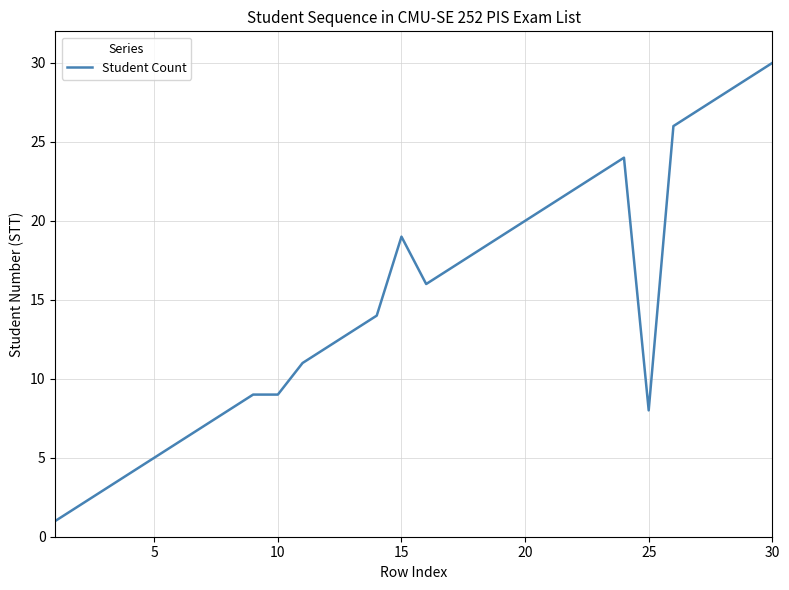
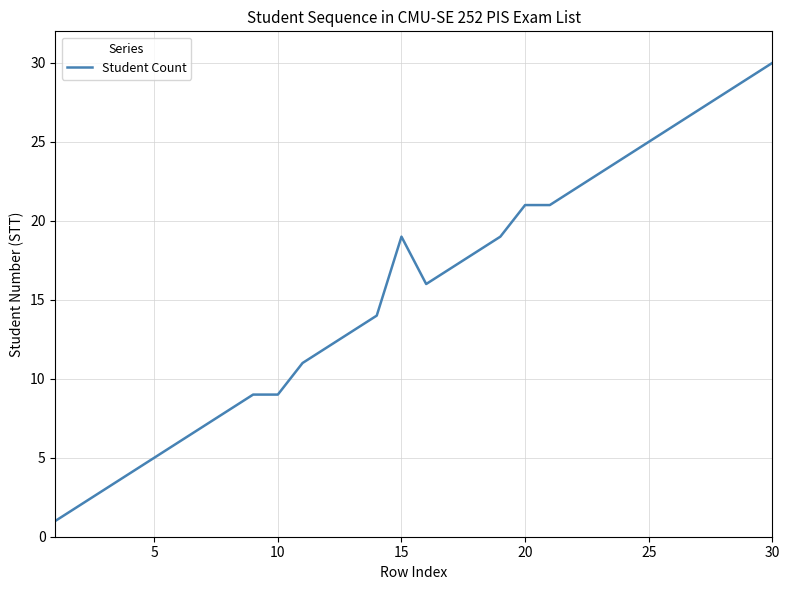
  {
    "5": 5,
    "10": 9,
    "15": 19,
-   "20": 20,
-   "25": 8,
+   "20": 21,
+   "25": 25,
    "30": 30
  }
